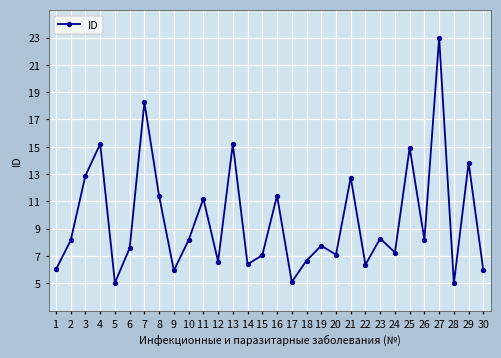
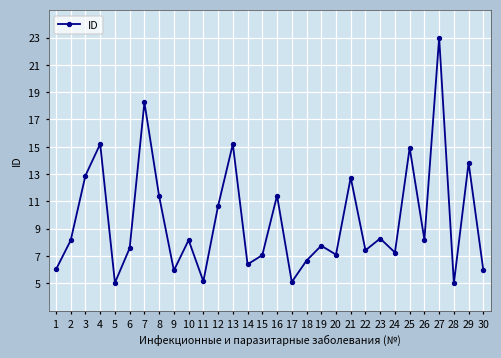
  {
    "1": 6.0,
    "2": 8.2,
    "3": 12.9,
    "4": 15.2,
    "5": 5.0,
    "6": 7.6,
    "7": 18.3,
    "8": 11.4,
    "9": 5.9,
    "10": 8.2,
-   "11": 11.2,
-   "12": 6.6,
+   "11": 5.1,
+   "12": 10.7,
    "13": 15.2,
    "14": 6.4,
    "15": 7.1,
    "16": 11.4,
    "17": 5.1,
    "18": 6.7,
    "19": 7.8,
    "20": 7.1,
    "21": 12.8,
-   "22": 6.4,
+   "22": 7.4,
    "23": 8.3,
    "24": 7.3,
    "25": 14.9,
    "26": 8.2,
    "27": 23.0,
    "28": 5.0,
    "29": 13.8,
    "30": 5.9
  }
